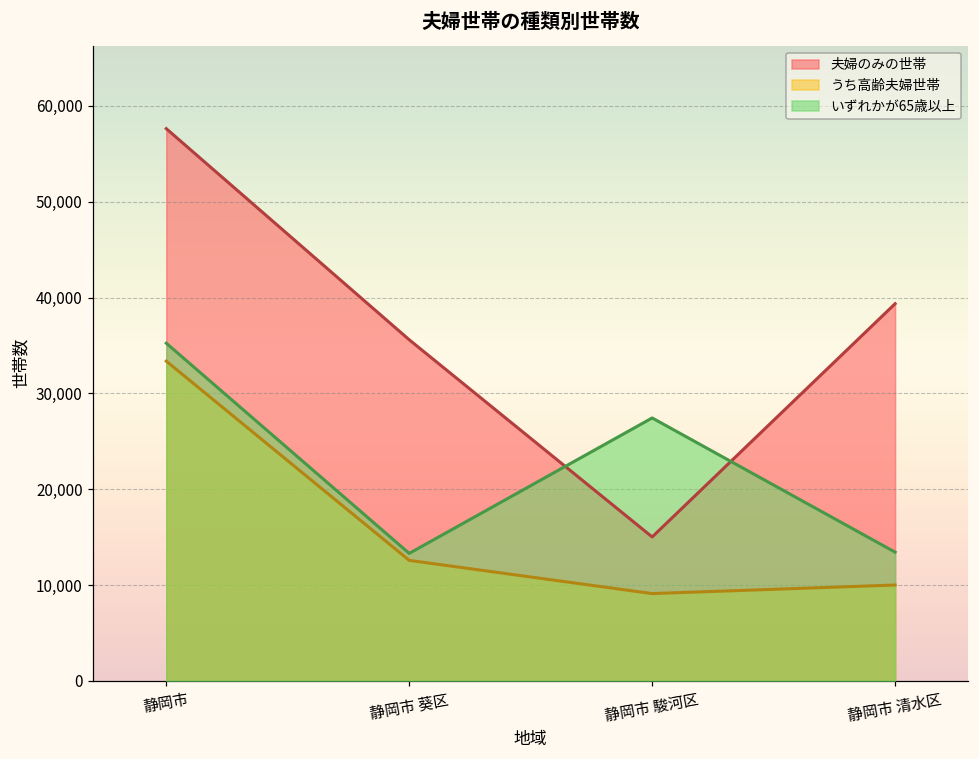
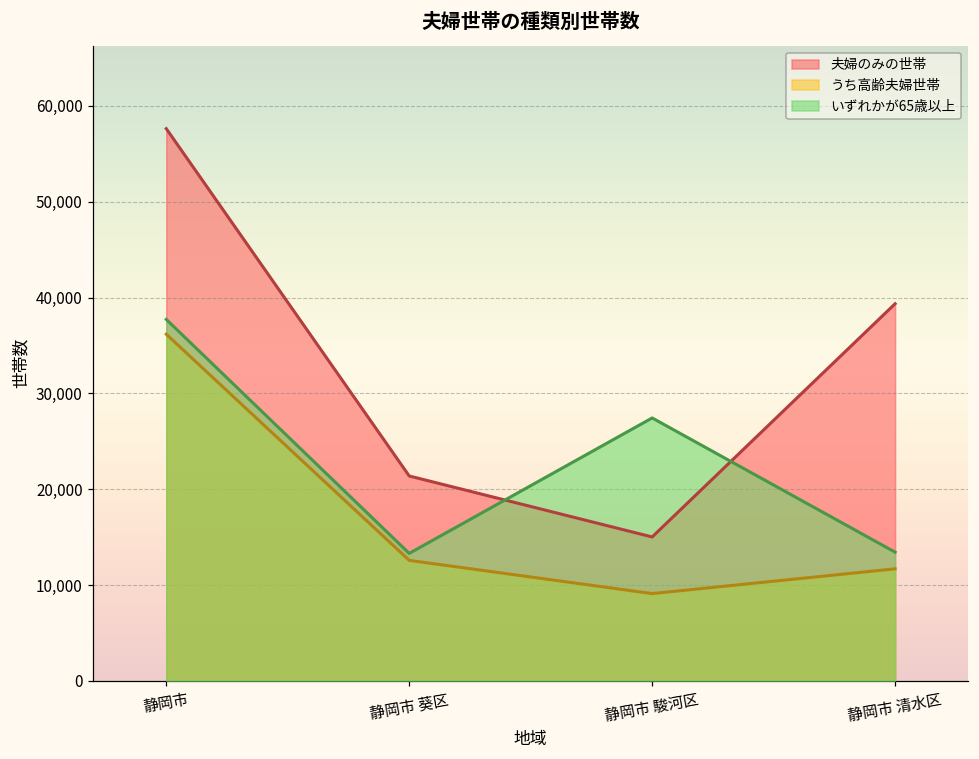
  {
    "夫婦のみの世帯": {
      "静岡市": "58,000",
-     "静岡市 葵区": "36,000",
+     "静岡市 葵区": "21,000",
      "静岡市 駿河区": "15,000",
      "静岡市 清水区": "39,000"
    },
    "うち高齢夫婦世帯": {
-     "静岡市": "33,000",
+     "静岡市": "36,000",
      "静岡市 葵区": "13,000",
      "静岡市 駿河区": "9,000",
-     "静岡市 清水区": "10,000"
+     "静岡市 清水区": "12,000"
    },
    "いずれかが65歳以上": {
-     "静岡市": "35,000",
+     "静岡市": "38,000",
      "静岡市 葵区": "13,000",
      "静岡市 駿河区": "27,000",
      "静岡市 清水区": "13,000"
    }
  }
